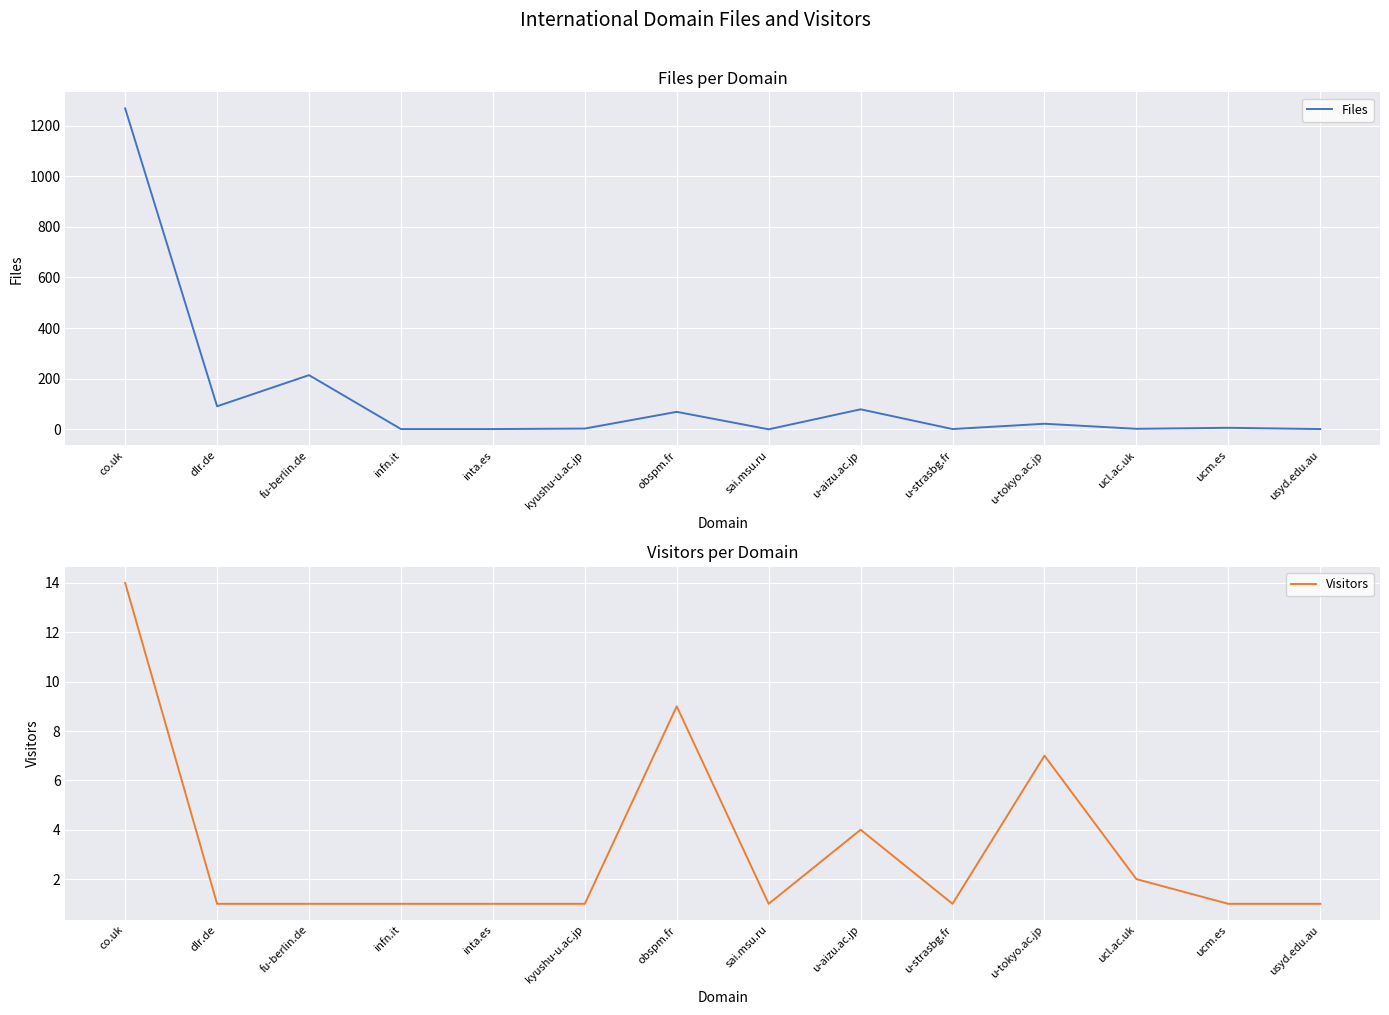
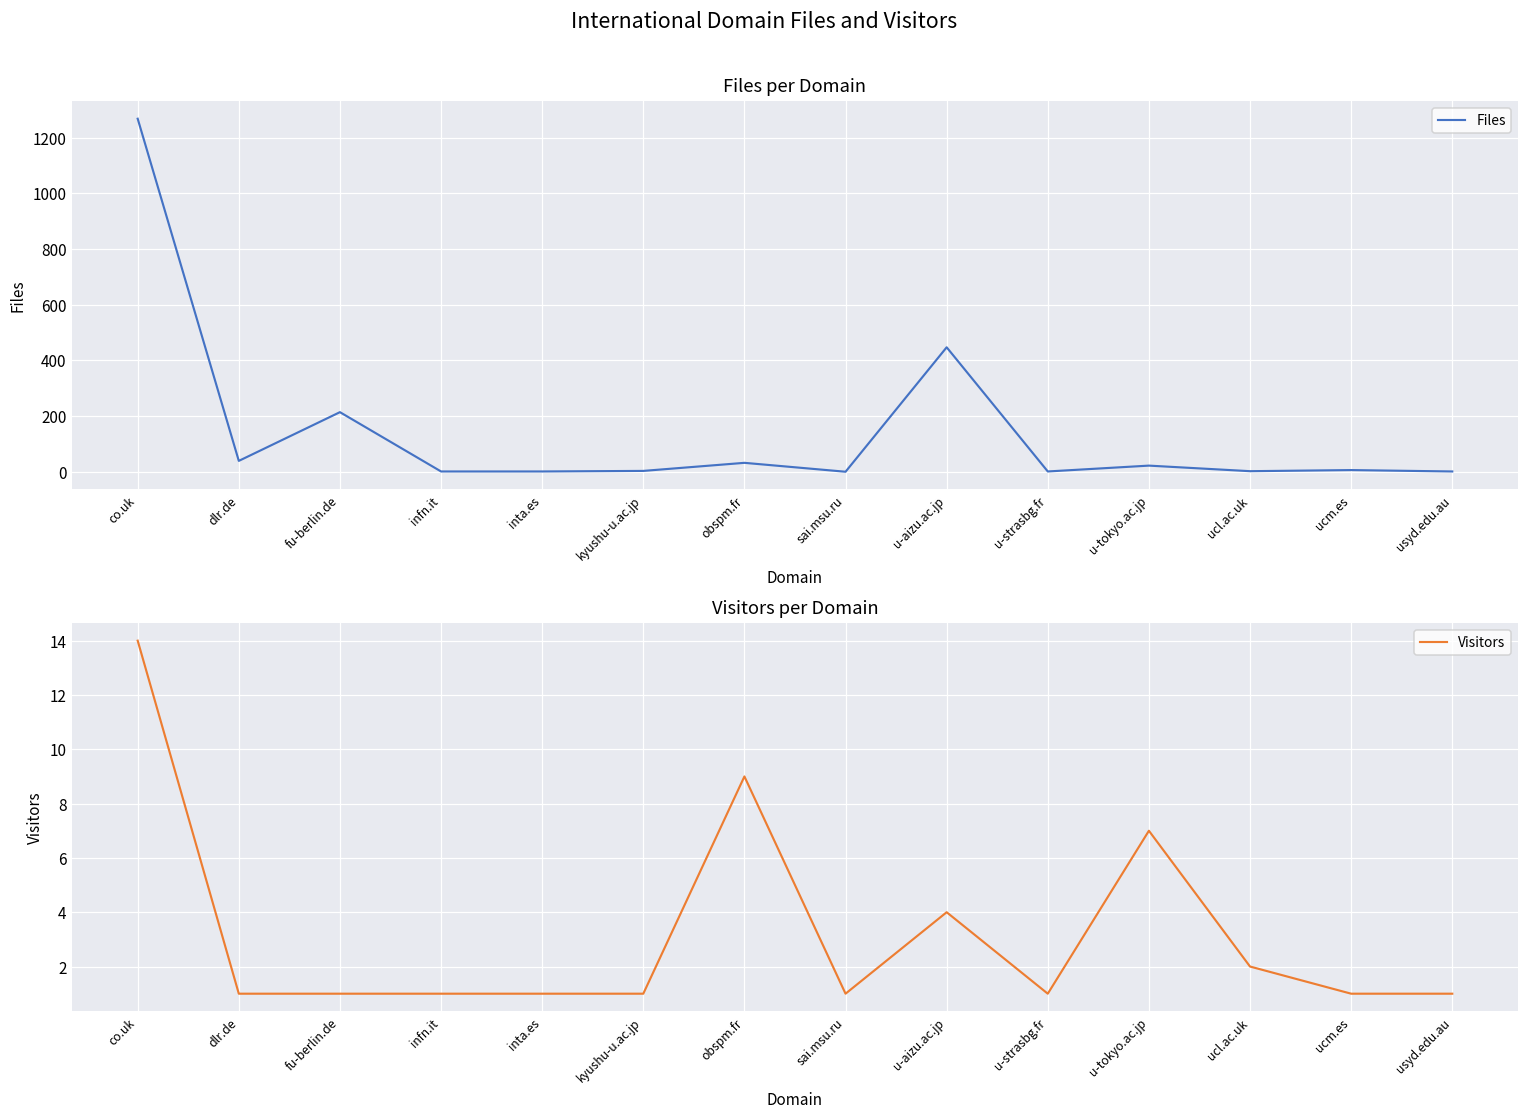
  {
    "Files per Domain": {
      "co.uk": 1270,
-     "dlr.de": 90,
+     "dlr.de": 40,
      "fu-berlin.de": 210,
      "infn.it": 0,
      "inta.es": 0,
      "kyushu-u.ac.jp": 0,
-     "obspm.fr": 70,
+     "obspm.fr": 30,
      "sai.msu.ru": 0,
-     "u-aizu.ac.jp": 80,
+     "u-aizu.ac.jp": 450,
      "u-strasbg.fr": 0,
      "u-tokyo.ac.jp": 20,
      "ucl.ac.uk": 0,
      "ucm.es": 10,
      "usyd.edu.au": 0
    },
    "Visitors per Domain": {
      "co.uk": 14.0,
      "dlr.de": 1.0,
      "fu-berlin.de": 1.0,
      "infn.it": 1.0,
      "inta.es": 1.0,
      "kyushu-u.ac.jp": 1.0,
      "obspm.fr": 9.0,
      "sai.msu.ru": 1.0,
      "u-aizu.ac.jp": 4.0,
      "u-strasbg.fr": 1.0,
      "u-tokyo.ac.jp": 7.0,
      "ucl.ac.uk": 2.0,
      "ucm.es": 1.0,
      "usyd.edu.au": 1.0
    }
  }
